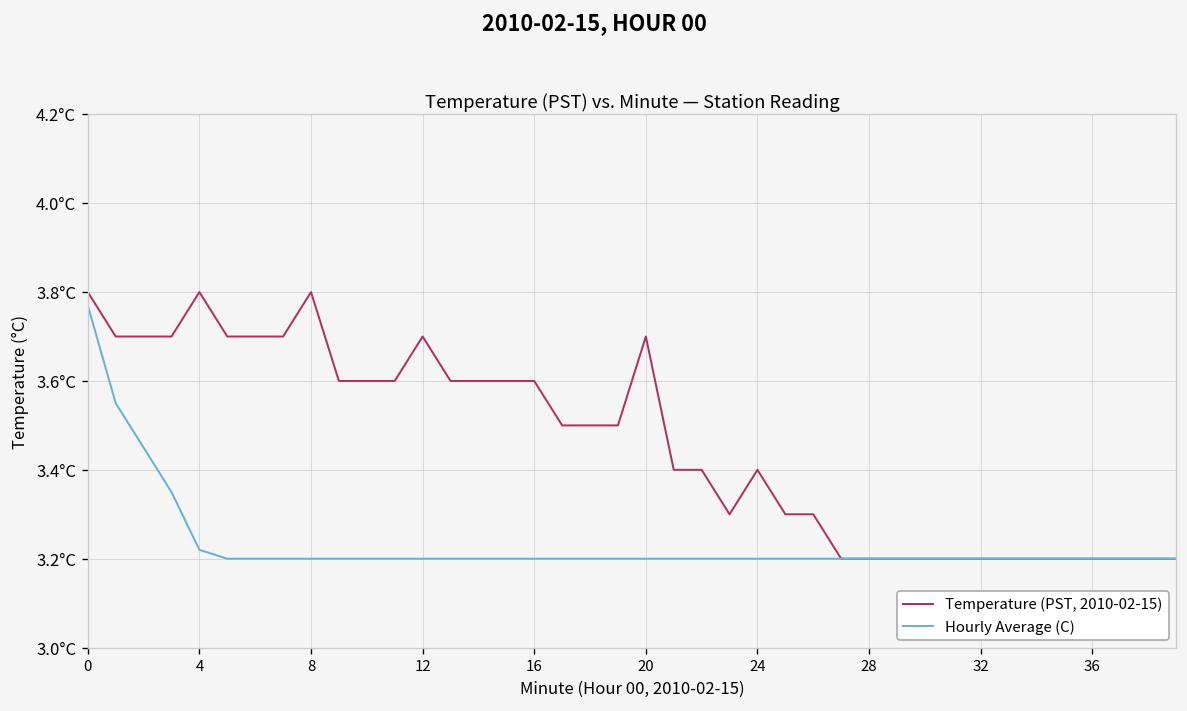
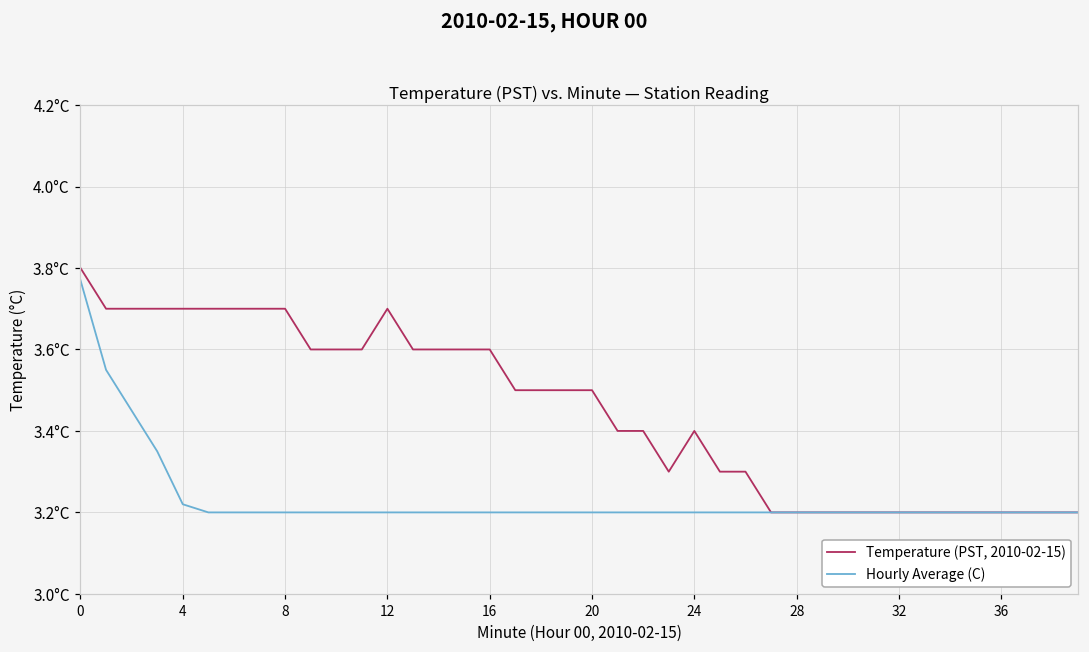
  {
    "Temperature (PST, 2010-02-15)": {
      "0": "3.8°C",
-     "4": "3.8°C",
-     "8": "3.8°C",
+     "4": "3.7°C",
+     "8": "3.7°C",
      "12": "3.7°C",
      "16": "3.6°C",
-     "20": "3.7°C",
+     "20": "3.5°C",
      "24": "3.4°C"
    },
    "Hourly Average (C)": {
      "0": "3.77°C",
      "4": "3.22°C",
      "8": "3.2°C",
      "12": "3.2°C",
      "16": "3.2°C",
      "20": "3.2°C",
      "24": "3.2°C"
    }
  }
